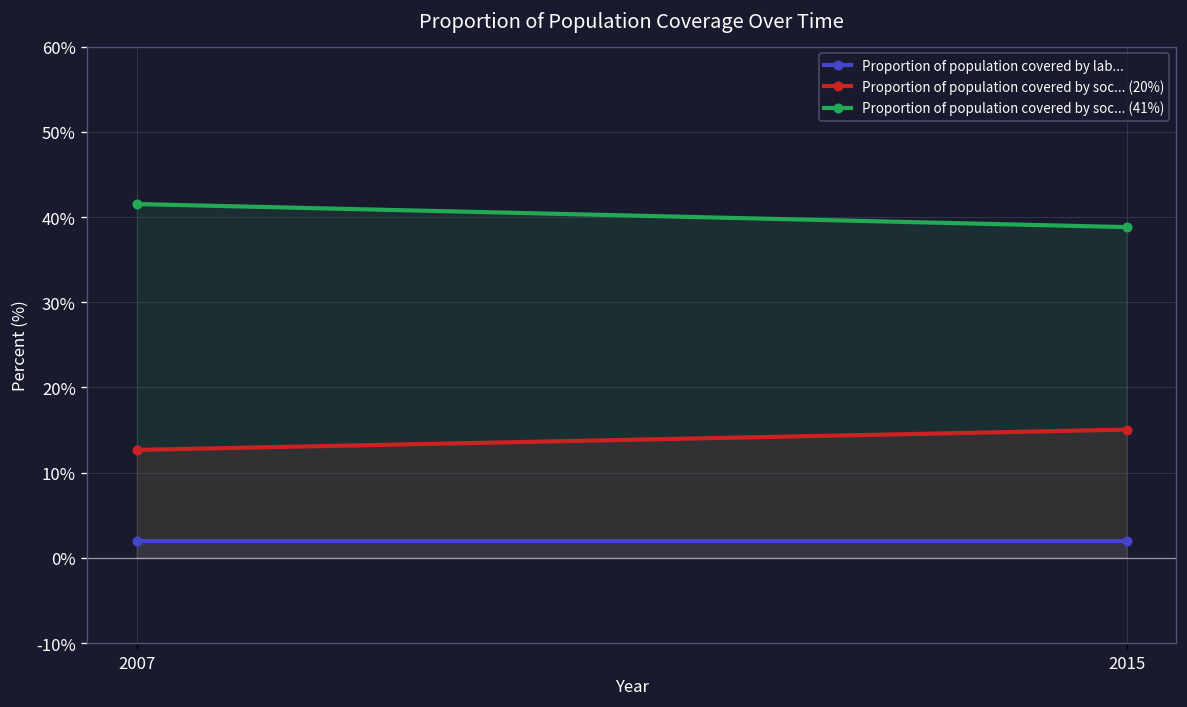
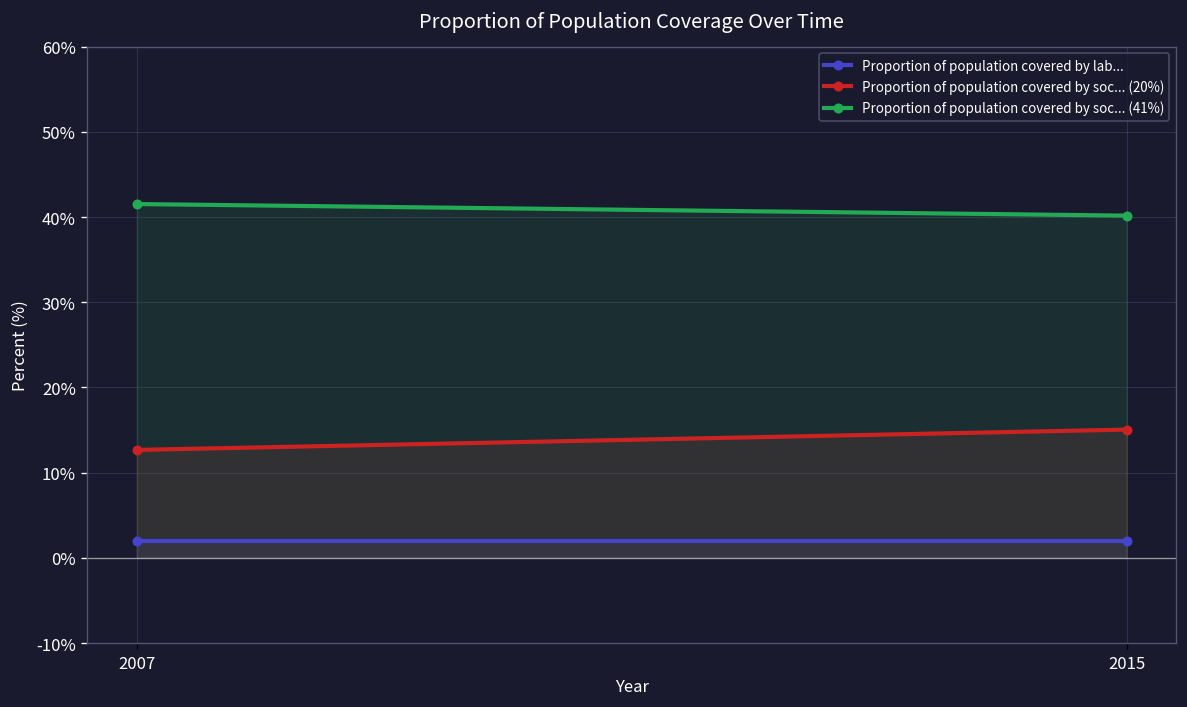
  {
    "Proportion of population covered by lab...": {
      "2007": "2%",
      "2015": "2%"
    },
    "Proportion of population covered by soc... (20%)": {
      "2007": "13%",
      "2015": "15%"
    },
    "Proportion of population covered by soc... (41%)": {
      "2007": "42%",
-     "2015": "39%"
+     "2015": "40%"
    }
  }
